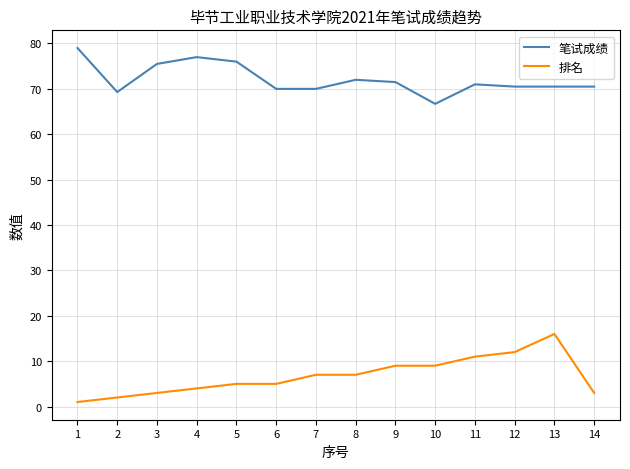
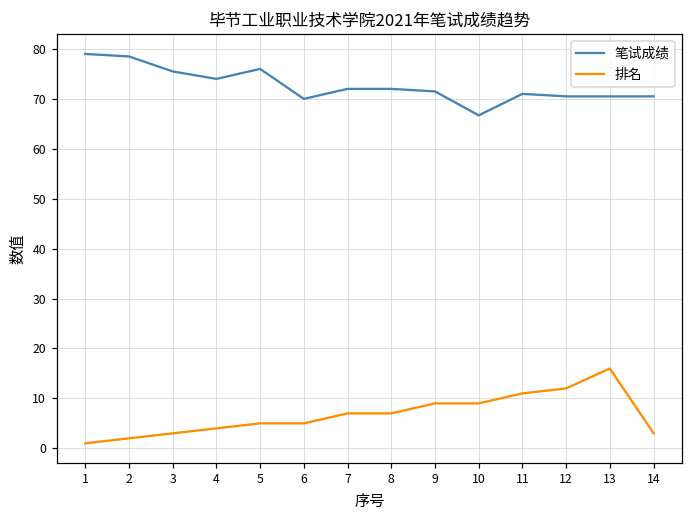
  {
    "笔试成绩": {
      "1": 79,
-     "2": 69,
+     "2": 79,
      "3": 76,
-     "4": 77,
+     "4": 74,
      "5": 76,
      "6": 70,
-     "7": 70,
+     "7": 72,
      "8": 72,
      "9": 72,
      "10": 67,
      "11": 71,
      "12": 71,
      "13": 71,
      "14": 71
    },
    "排名": {
      "1": 1,
      "2": 2,
      "3": 3,
      "4": 4,
      "5": 5,
      "6": 5,
      "7": 7,
      "8": 7,
      "9": 9,
      "10": 9,
      "11": 11,
      "12": 12,
      "13": 16,
      "14": 3
    }
  }
